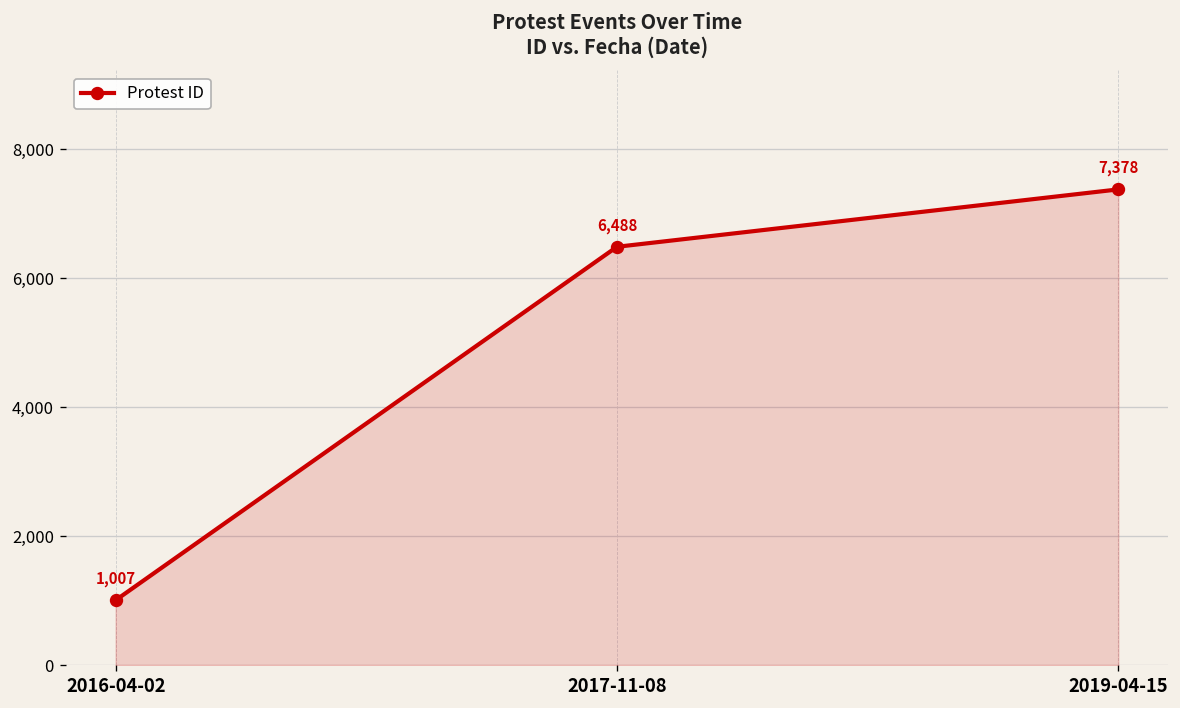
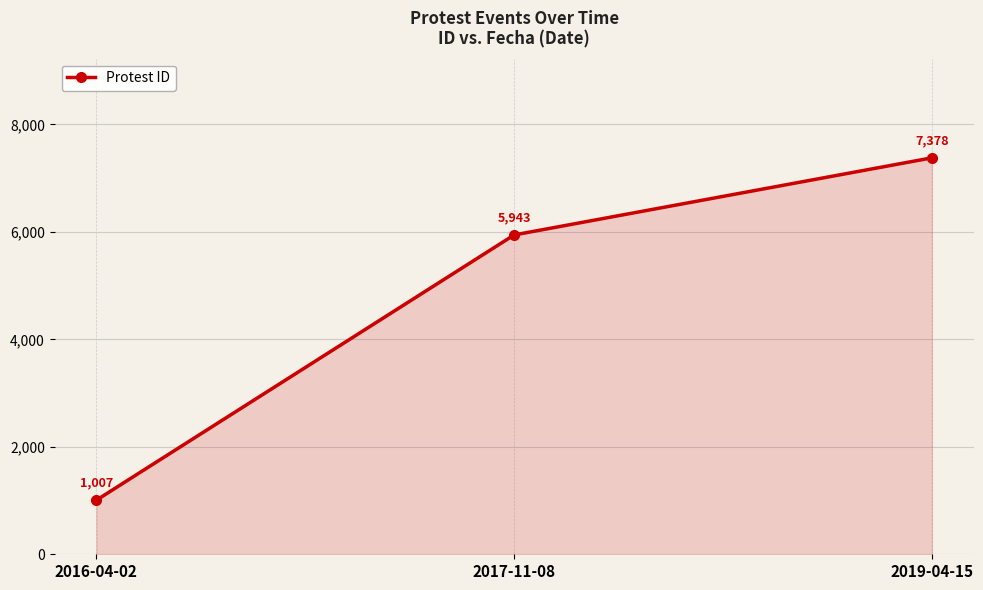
  {
    "2016-04-02": "1,007",
-   "2017-11-08": "6,488",
+   "2017-11-08": "5,943",
    "2019-04-15": "7,378"
  }
